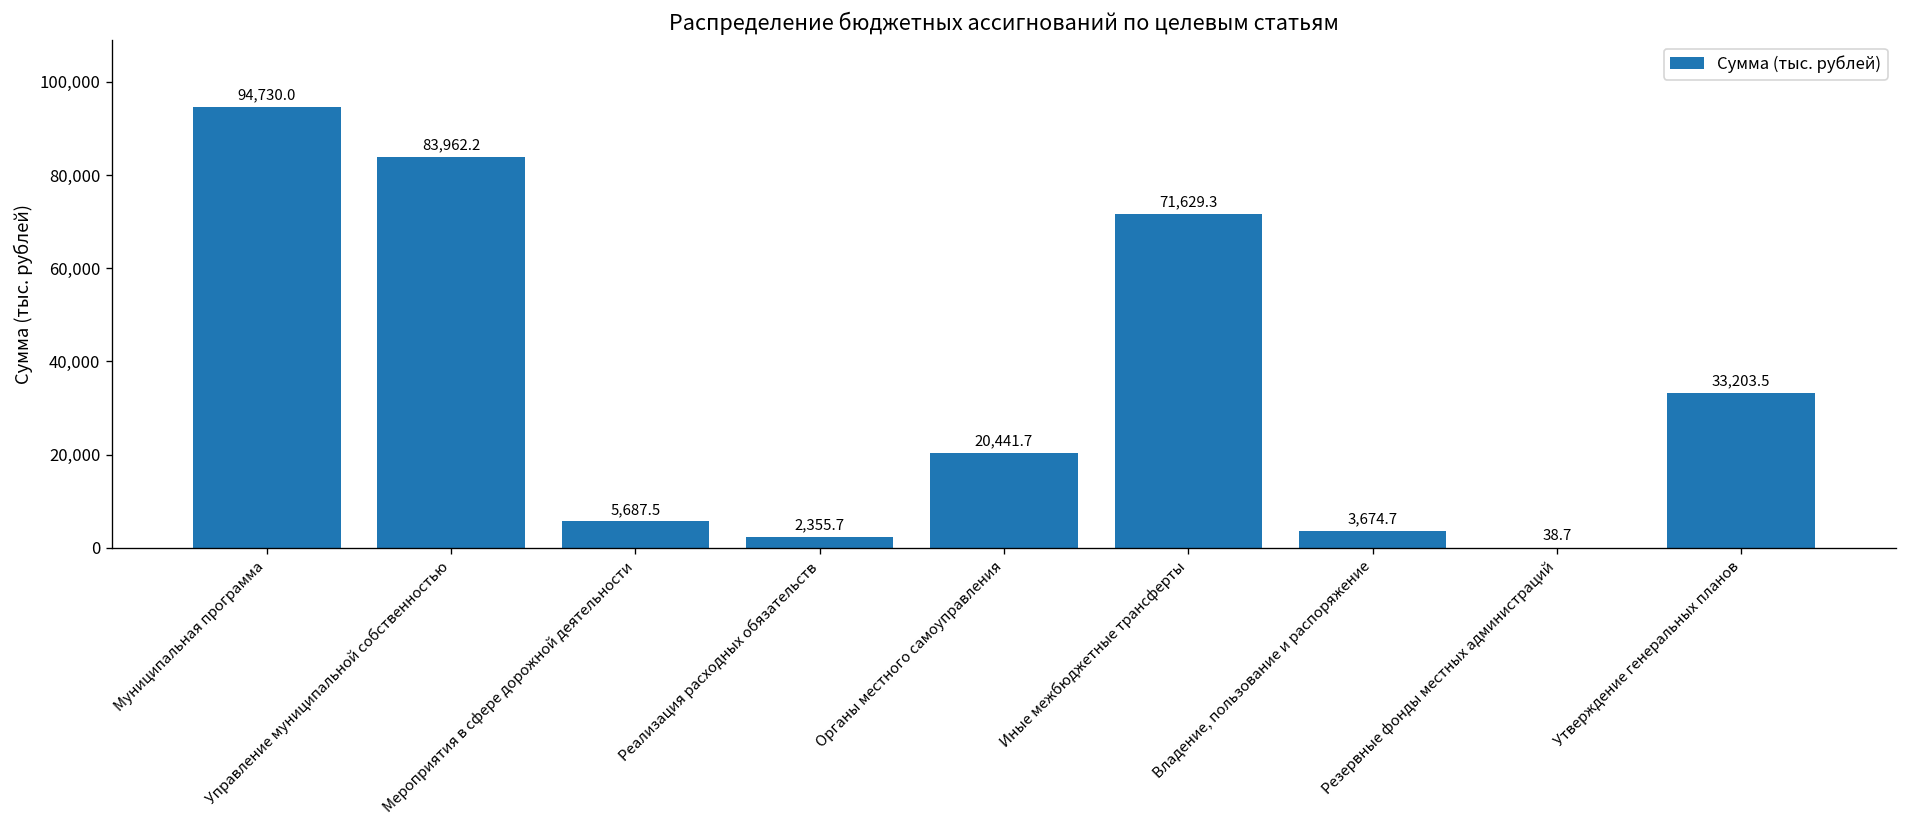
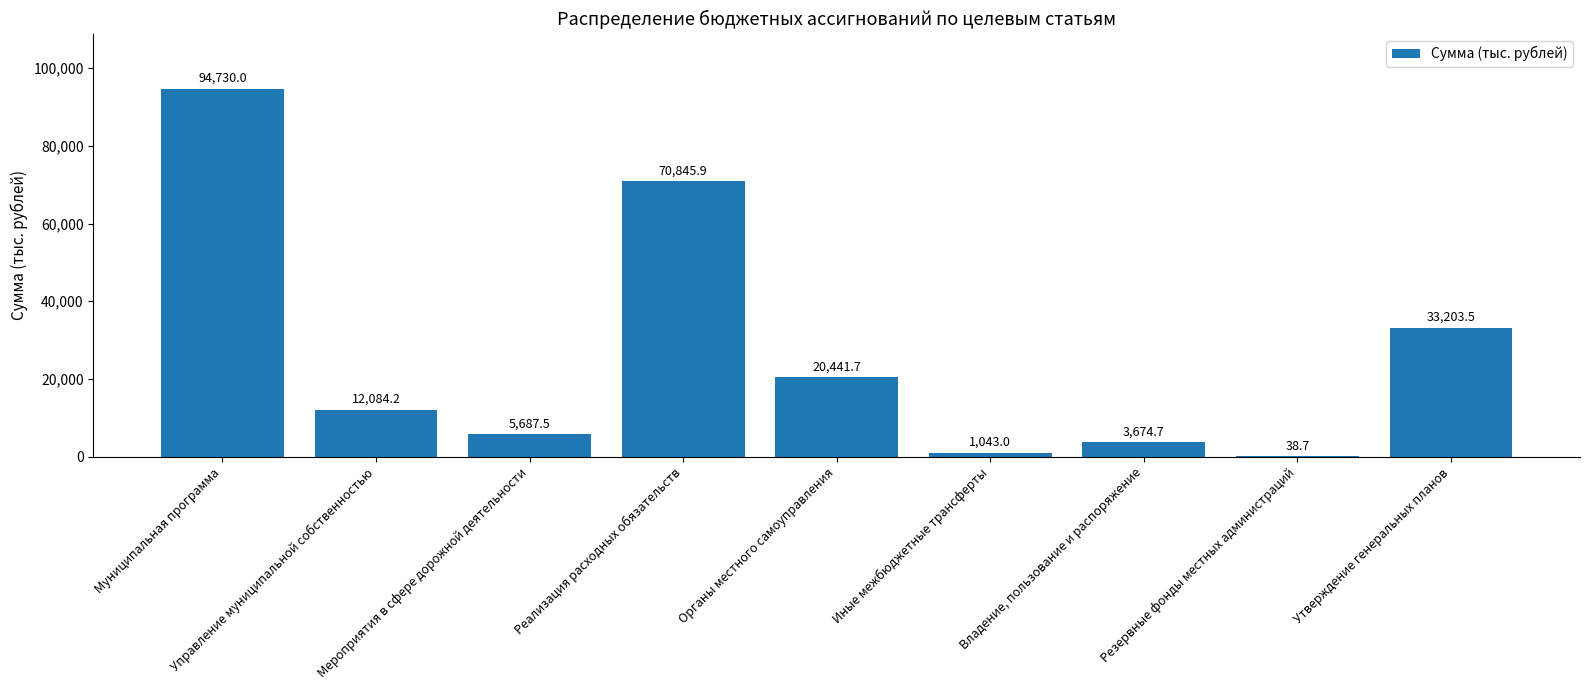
  {
    "Муниципальная программа": "94,730.0",
-   "Управление муниципальной собственностью": "83,962.2",
+   "Управление муниципальной собственностью": "12,084.2",
    "Мероприятия в сфере дорожной деятельности": "5,687.5",
-   "Реализация расходных обязательств": "2,355.7",
+   "Реализация расходных обязательств": "70,845.9",
    "Органы местного самоуправления": "20,441.7",
-   "Иные межбюджетные трансферты": "71,629.3",
+   "Иные межбюджетные трансферты": "1,043.0",
    "Владение, пользование и распоряжение": "3,674.7",
    "Резервные фонды местных администраций": "38.7",
    "Утверждение генеральных планов": "33,203.5"
  }
